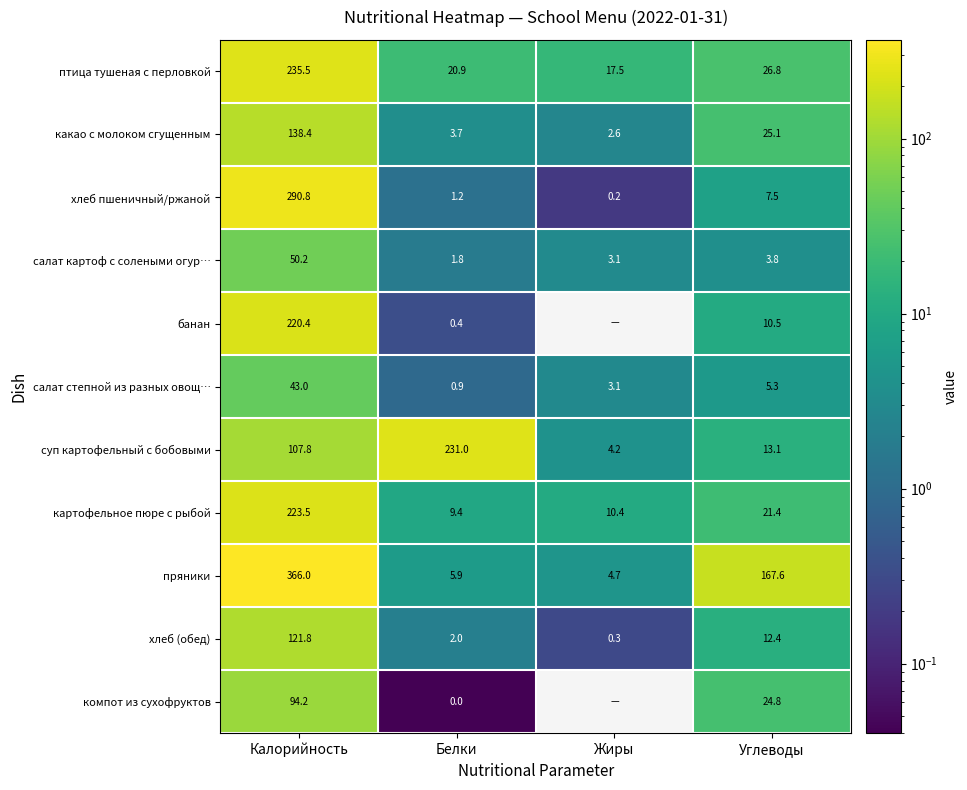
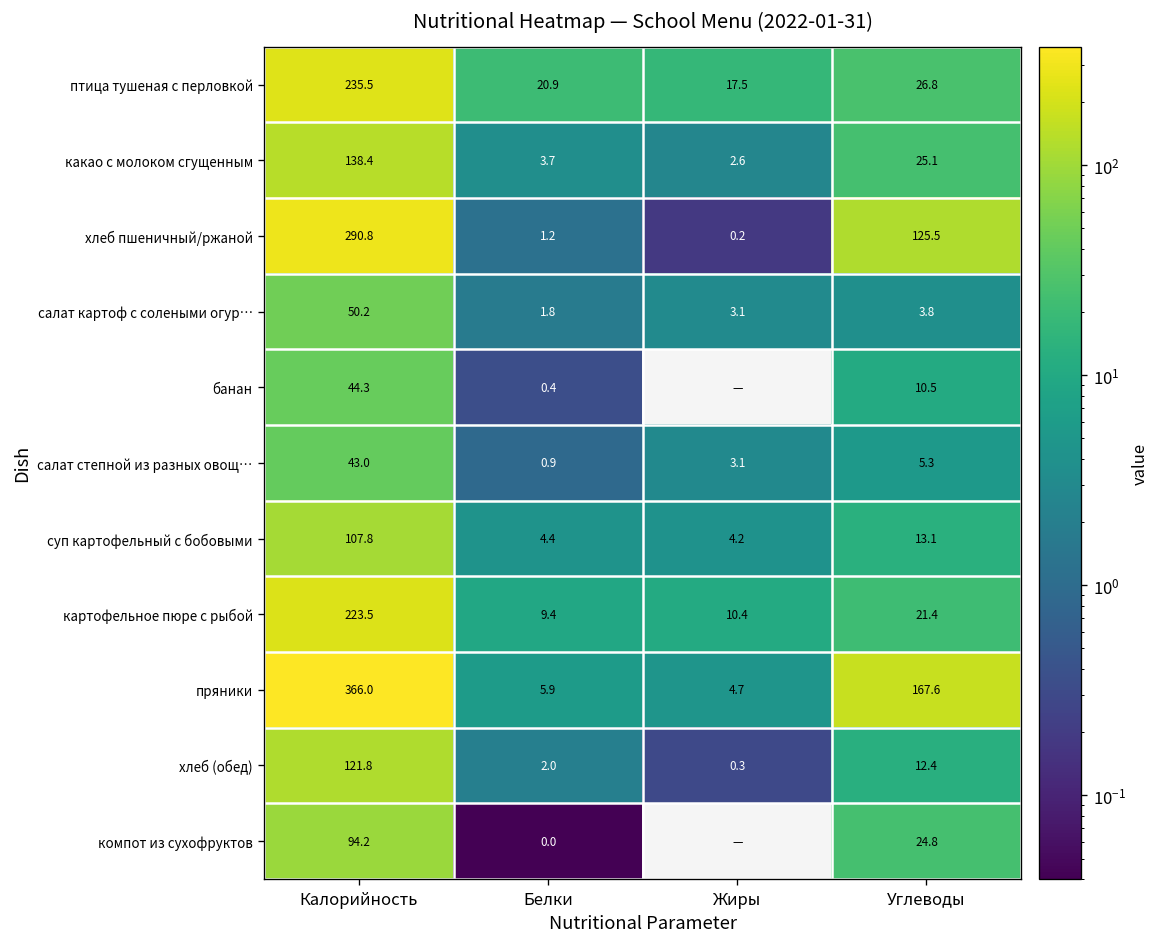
  {
    "птица тушеная с перловкой": {
      "Калорийность": 235.5,
      "Белки": 20.9,
      "Жиры": 17.5,
      "Углеводы": 26.8
    },
    "какао с молоком сгущенным": {
      "Калорийность": 138.4,
      "Белки": 3.7,
      "Жиры": 2.6,
      "Углеводы": 25.1
    },
    "хлеб пшеничный/ржаной": {
      "Калорийность": 290.8,
      "Белки": 1.2,
      "Жиры": 0.2,
-     "Углеводы": 7.5
+     "Углеводы": 125.5
    },
    "салат картоф с солеными огур…": {
      "Калорийность": 50.2,
      "Белки": 1.8,
      "Жиры": 3.1,
      "Углеводы": 3.8
    },
    "банан": {
-     "Калорийность": 220.4,
+     "Калорийность": 44.3,
      "Белки": 0.4,
      "Углеводы": 10.5
    },
    "салат степной из разных овощ…": {
      "Калорийность": 43.0,
      "Белки": 0.9,
      "Жиры": 3.1,
      "Углеводы": 5.3
    },
    "суп картофельный с бобовыми": {
      "Калорийность": 107.8,
-     "Белки": 231.0,
+     "Белки": 4.4,
      "Жиры": 4.2,
      "Углеводы": 13.1
    },
    "картофельное пюре с рыбой": {
      "Калорийность": 223.5,
      "Белки": 9.4,
      "Жиры": 10.4,
      "Углеводы": 21.4
    },
    "пряники": {
      "Калорийность": 366.0,
      "Белки": 5.9,
      "Жиры": 4.7,
      "Углеводы": 167.6
    },
    "хлеб (обед)": {
      "Калорийность": 121.8,
      "Белки": 2.0,
      "Жиры": 0.3,
      "Углеводы": 12.4
    },
    "компот из сухофруктов": {
      "Калорийность": 94.2,
      "Белки": 0.0,
      "Углеводы": 24.8
    }
  }
